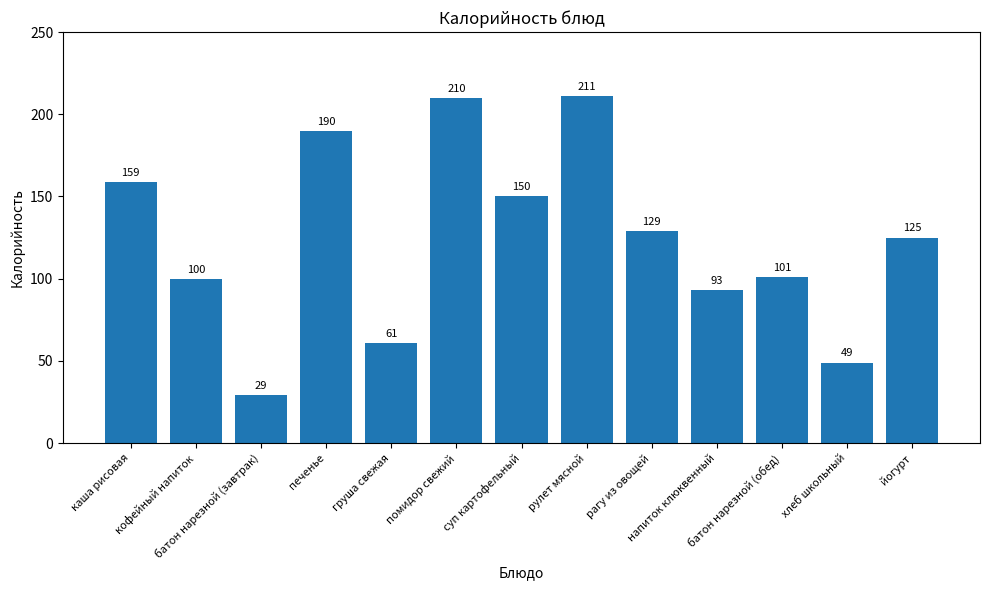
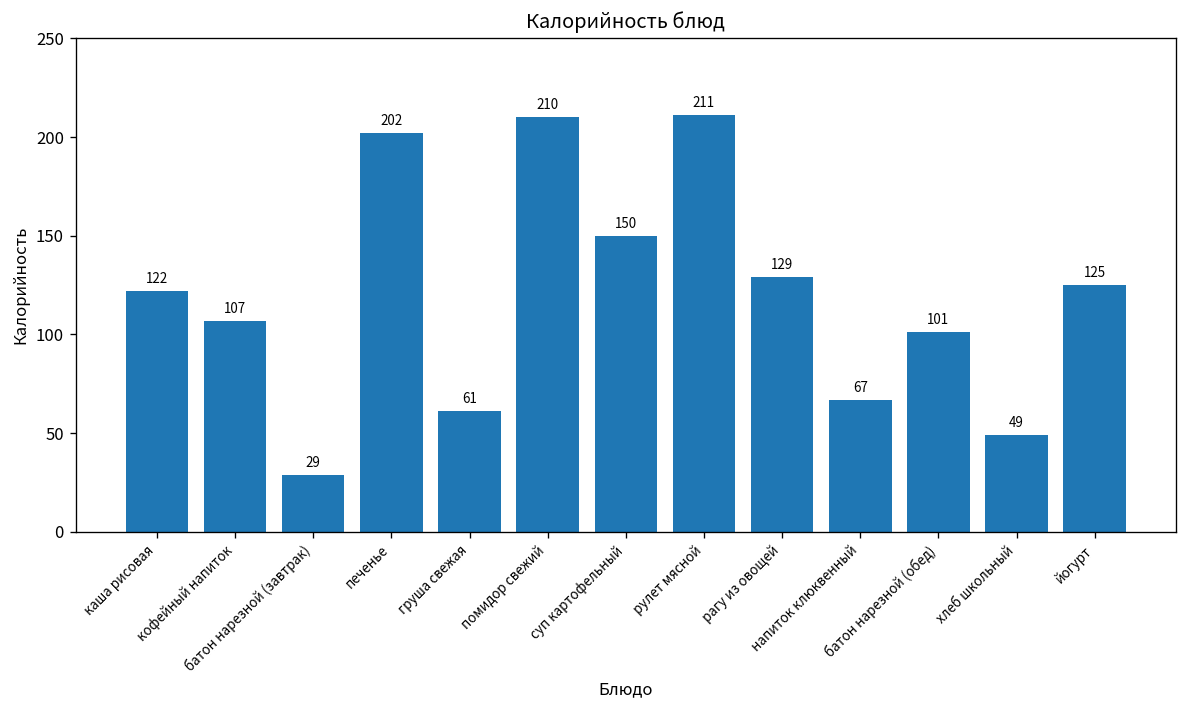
  {
-   "каша рисовая": 159,
-   "кофейный напиток": 100,
+   "каша рисовая": 122,
+   "кофейный напиток": 107,
    "батон нарезной (завтрак)": 29,
-   "печенье": 190,
+   "печенье": 202,
    "груша свежая": 61,
    "помидор свежий": 210,
    "суп картофельный": 150,
    "рулет мясной": 211,
    "рагу из овощей": 129,
-   "напиток клюквенный": 93,
+   "напиток клюквенный": 67,
    "батон нарезной (обед)": 101,
    "хлеб школьный": 49,
    "йогурт": 125
  }
